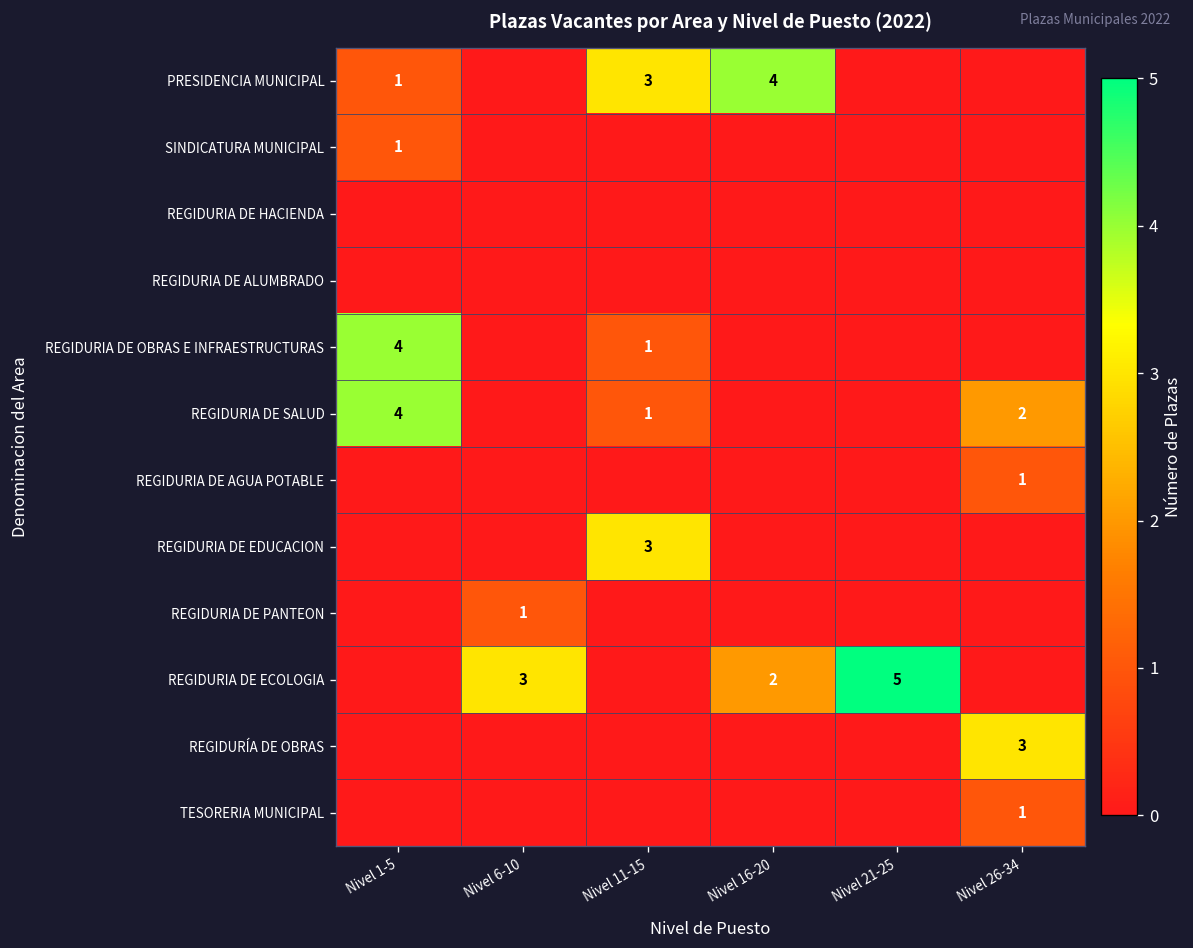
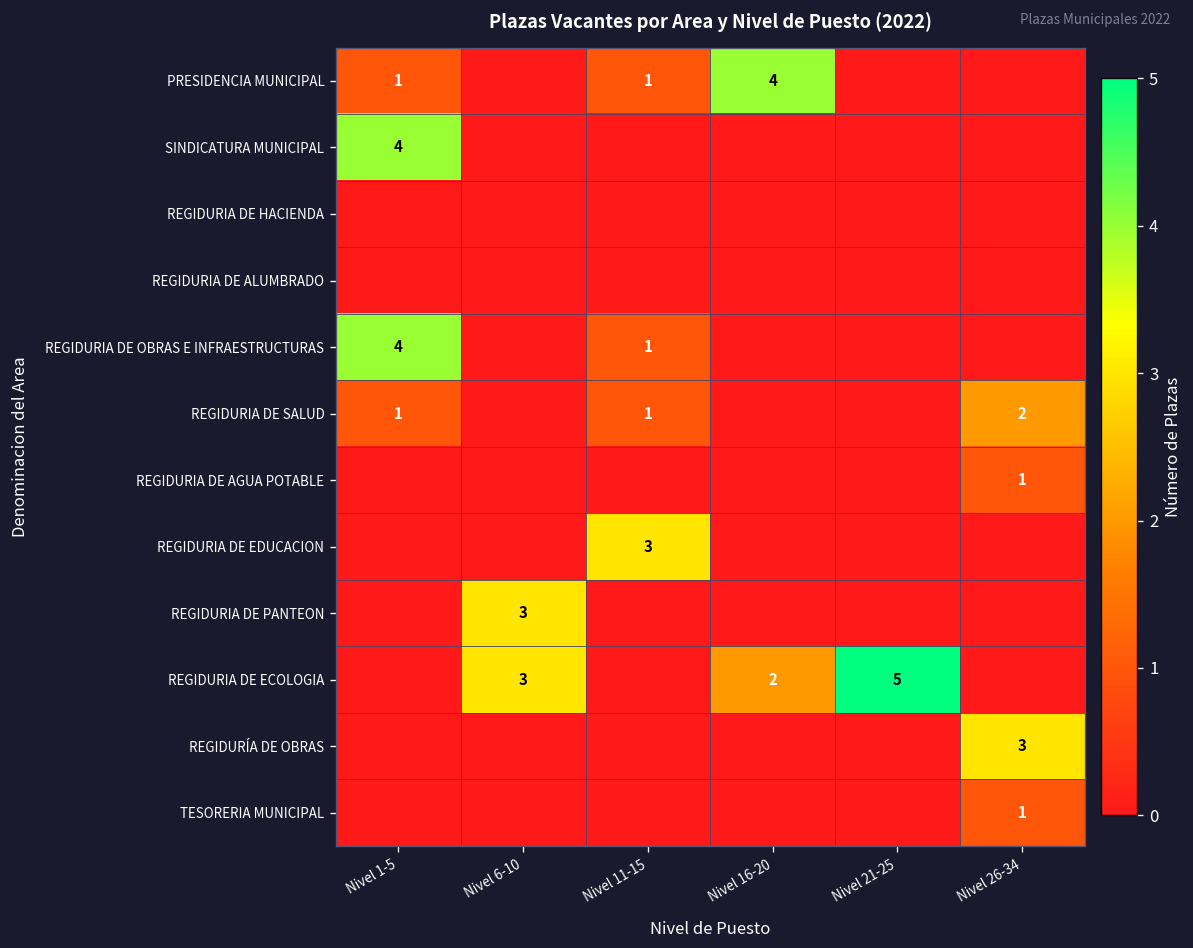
  {
    "PRESIDENCIA MUNICIPAL": {
      "Nivel 1-5": 1,
-     "Nivel 11-15": 3,
+     "Nivel 11-15": 1,
      "Nivel 16-20": 4
    },
    "SINDICATURA MUNICIPAL": {
-     "Nivel 1-5": 1
+     "Nivel 1-5": 4
    },
    "REGIDURIA DE OBRAS E INFRAESTRUCTURAS": {
      "Nivel 1-5": 4,
      "Nivel 11-15": 1
    },
    "REGIDURIA DE SALUD": {
-     "Nivel 1-5": 4,
+     "Nivel 1-5": 1,
      "Nivel 11-15": 1,
      "Nivel 26-34": 2
    },
    "REGIDURIA DE AGUA POTABLE": {
      "Nivel 26-34": 1
    },
    "REGIDURIA DE EDUCACION": {
      "Nivel 11-15": 3
    },
    "REGIDURIA DE PANTEON": {
-     "Nivel 6-10": 1
+     "Nivel 6-10": 3
    },
    "REGIDURIA DE ECOLOGIA": {
      "Nivel 6-10": 3,
      "Nivel 16-20": 2,
      "Nivel 21-25": 5
    },
    "REGIDURÍA DE OBRAS": {
      "Nivel 26-34": 3
    },
    "TESORERIA MUNICIPAL": {
      "Nivel 26-34": 1
    }
  }
